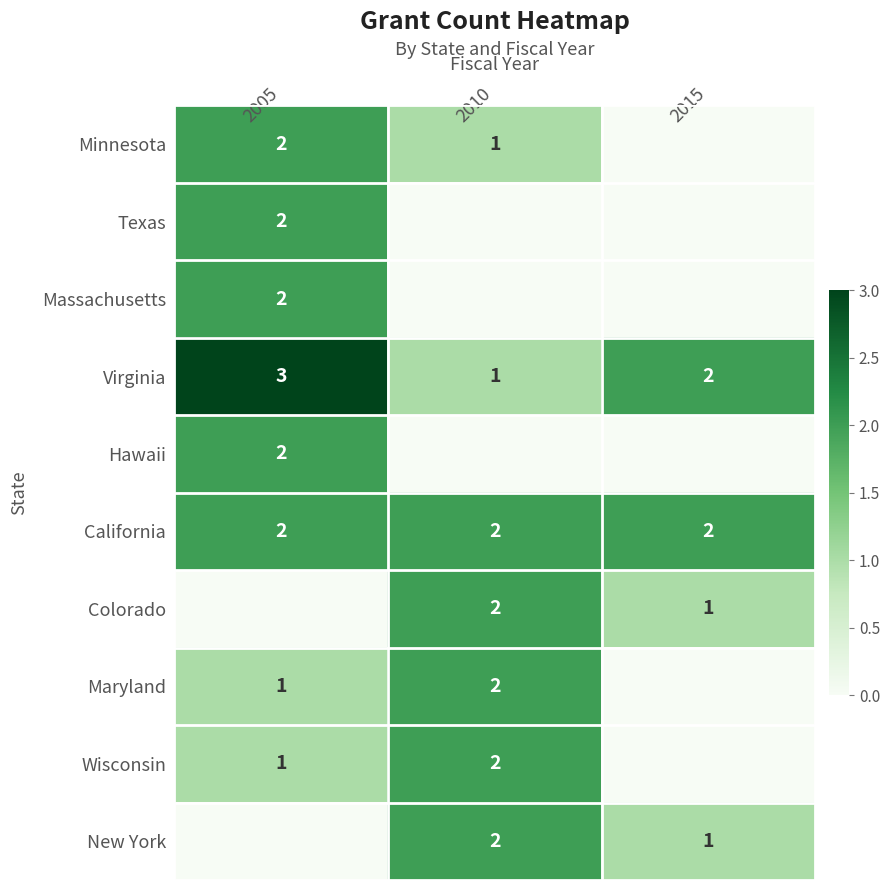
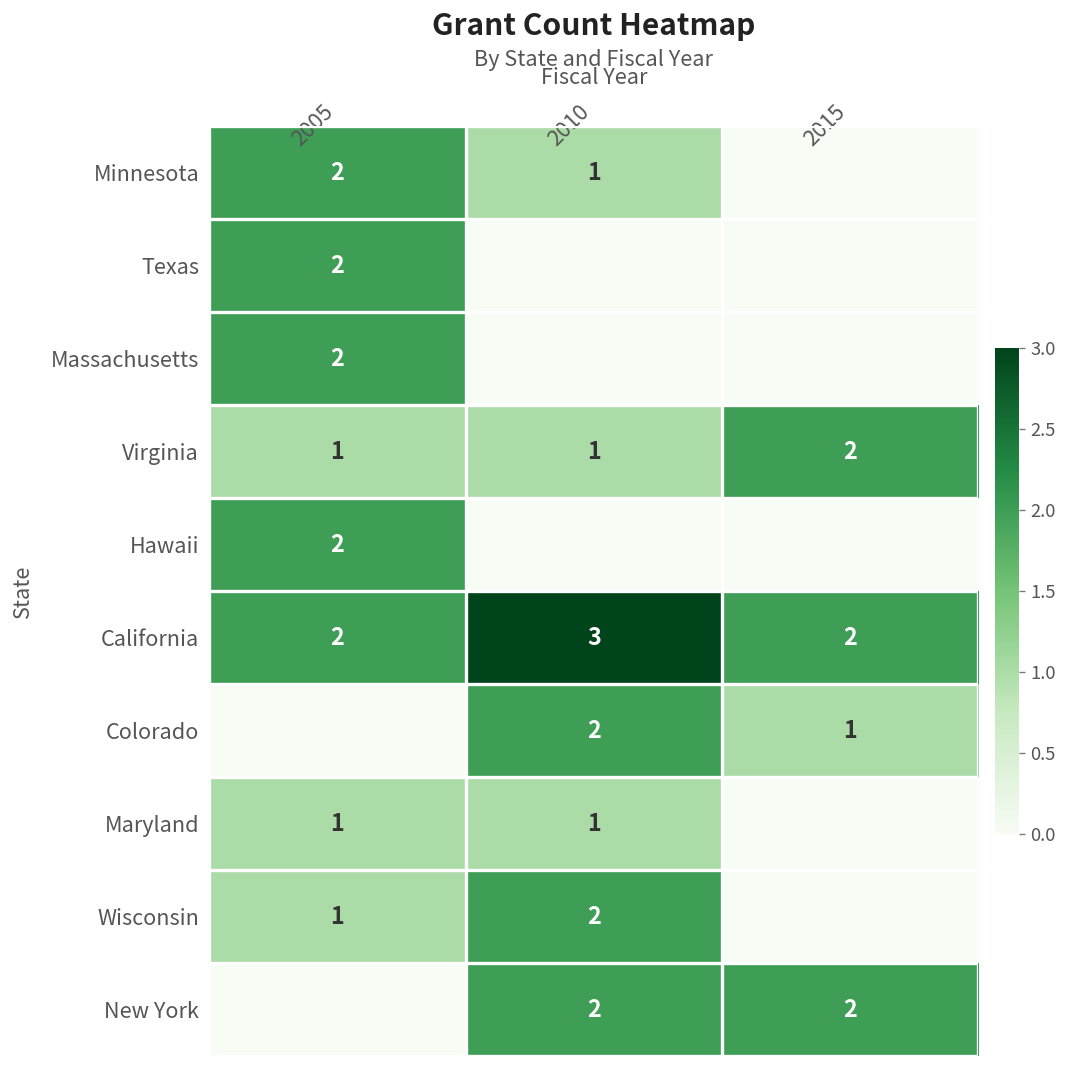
  {
    "Minnesota": {
      "2005": 2,
      "2010": 1
    },
    "Texas": {
      "2005": 2
    },
    "Massachusetts": {
      "2005": 2
    },
    "Virginia": {
-     "2005": 3,
+     "2005": 1,
      "2010": 1,
      "2015": 2
    },
    "Hawaii": {
      "2005": 2
    },
    "California": {
      "2005": 2,
-     "2010": 2,
+     "2010": 3,
      "2015": 2
    },
    "Colorado": {
      "2010": 2,
      "2015": 1
    },
    "Maryland": {
      "2005": 1,
-     "2010": 2
+     "2010": 1
    },
    "Wisconsin": {
      "2005": 1,
      "2010": 2
    },
    "New York": {
      "2010": 2,
-     "2015": 1
+     "2015": 2
    }
  }
